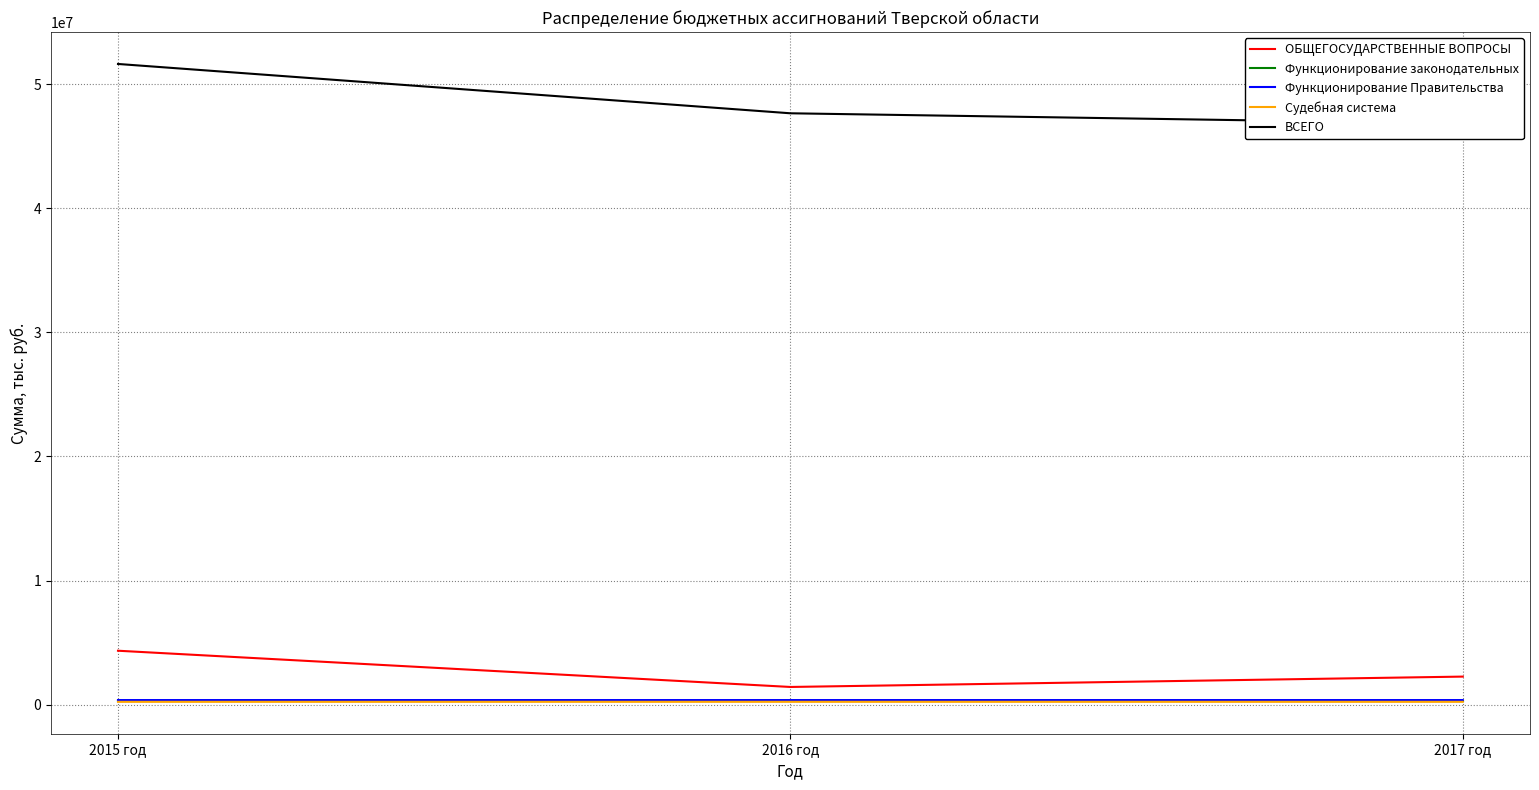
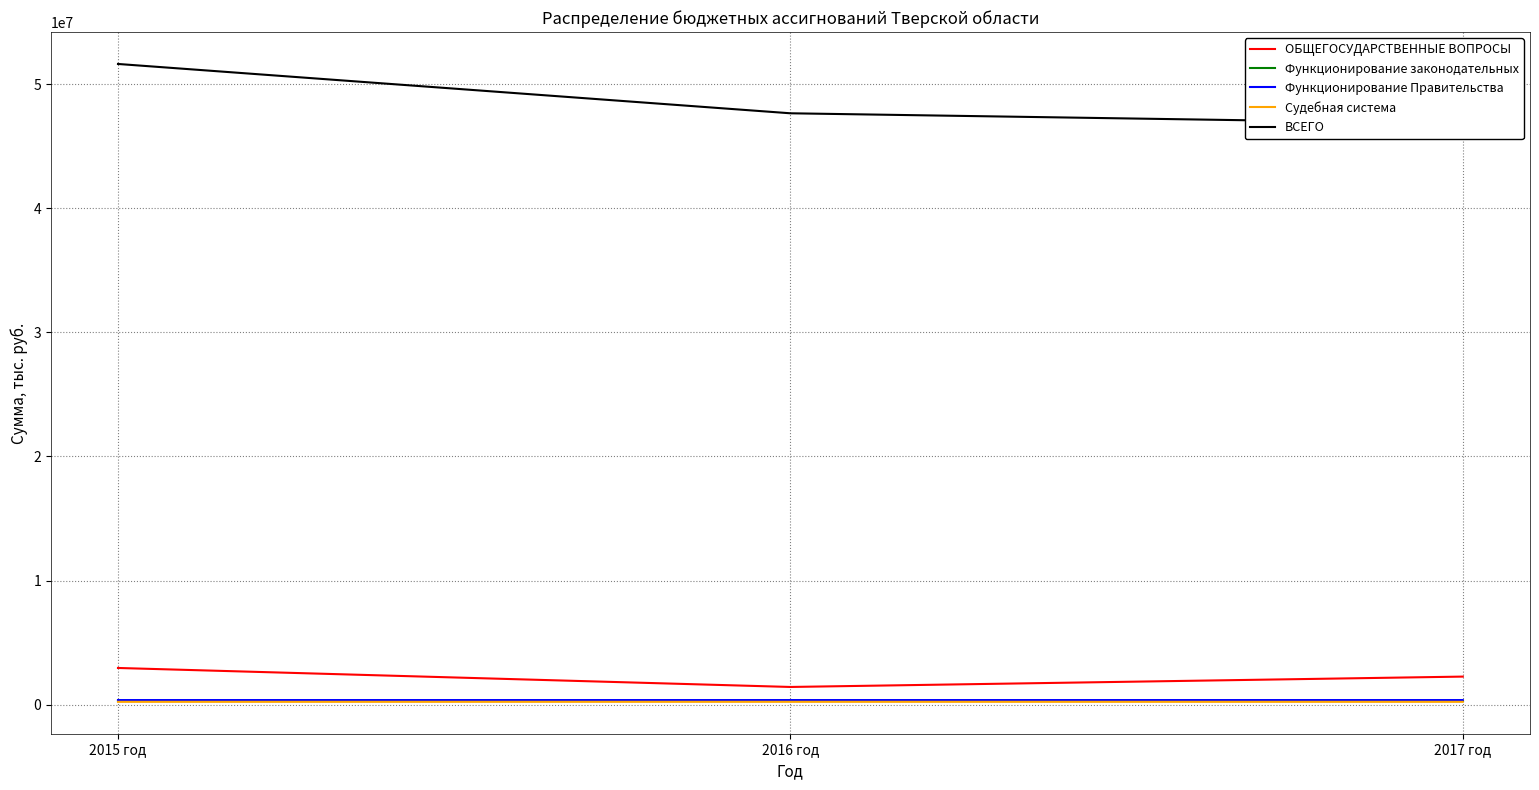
  {
    "ОБЩЕГОСУДАРСТВЕННЫЕ ВОПРОСЫ": {
-     "2015 год": 4300000,
+     "2015 год": 3000000,
      "2016 год": 1400000,
      "2017 год": 2300000
    },
    "ВСЕГО": {
      "2015 год": 51600000,
      "2016 год": 47700000
    }
  }
